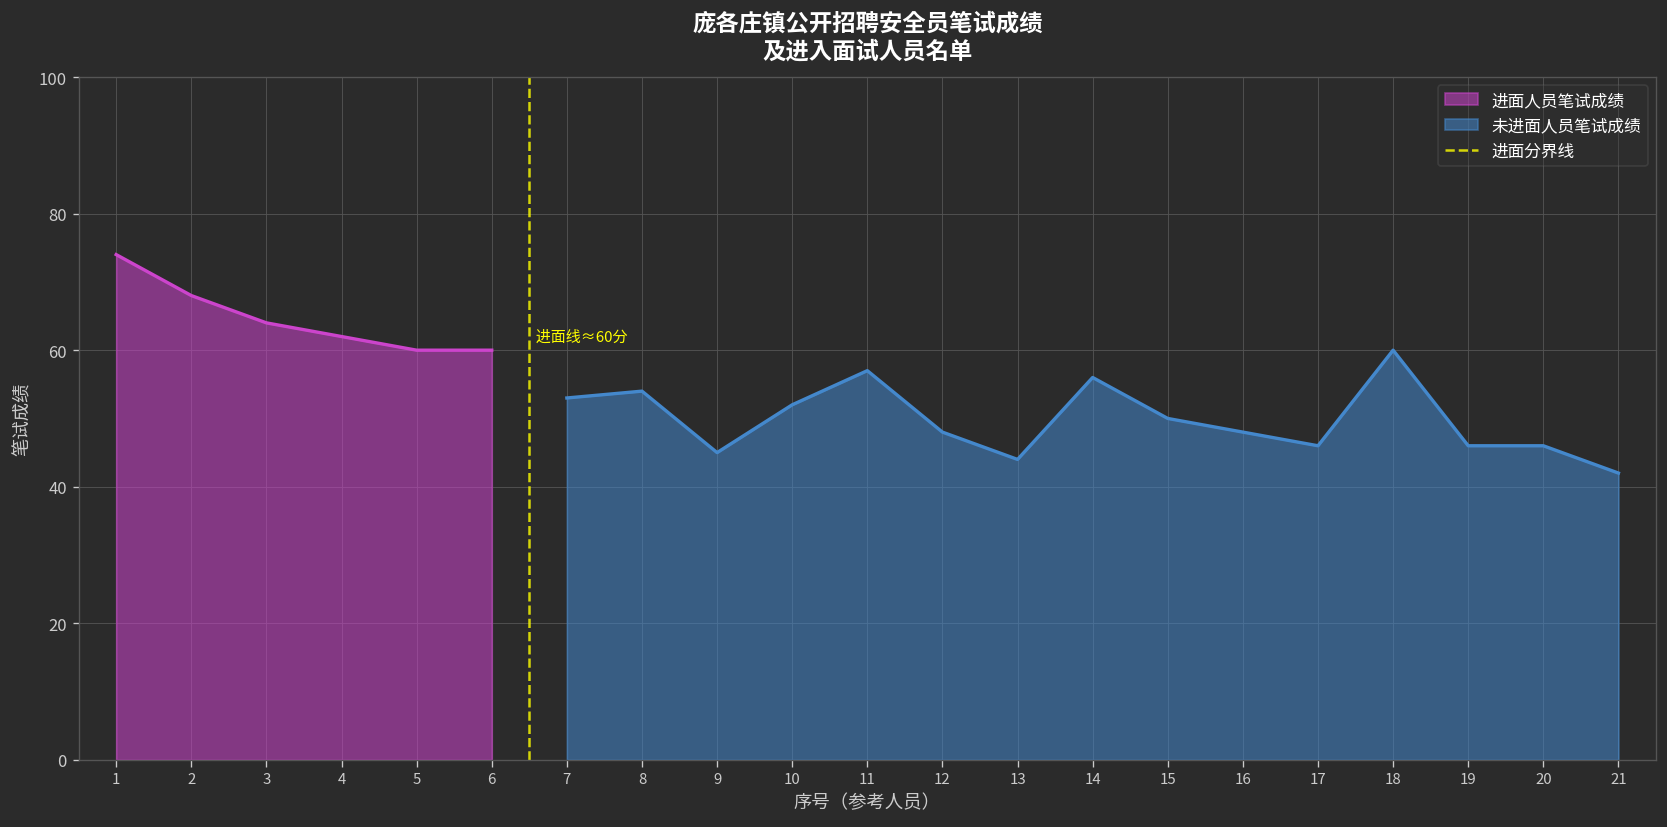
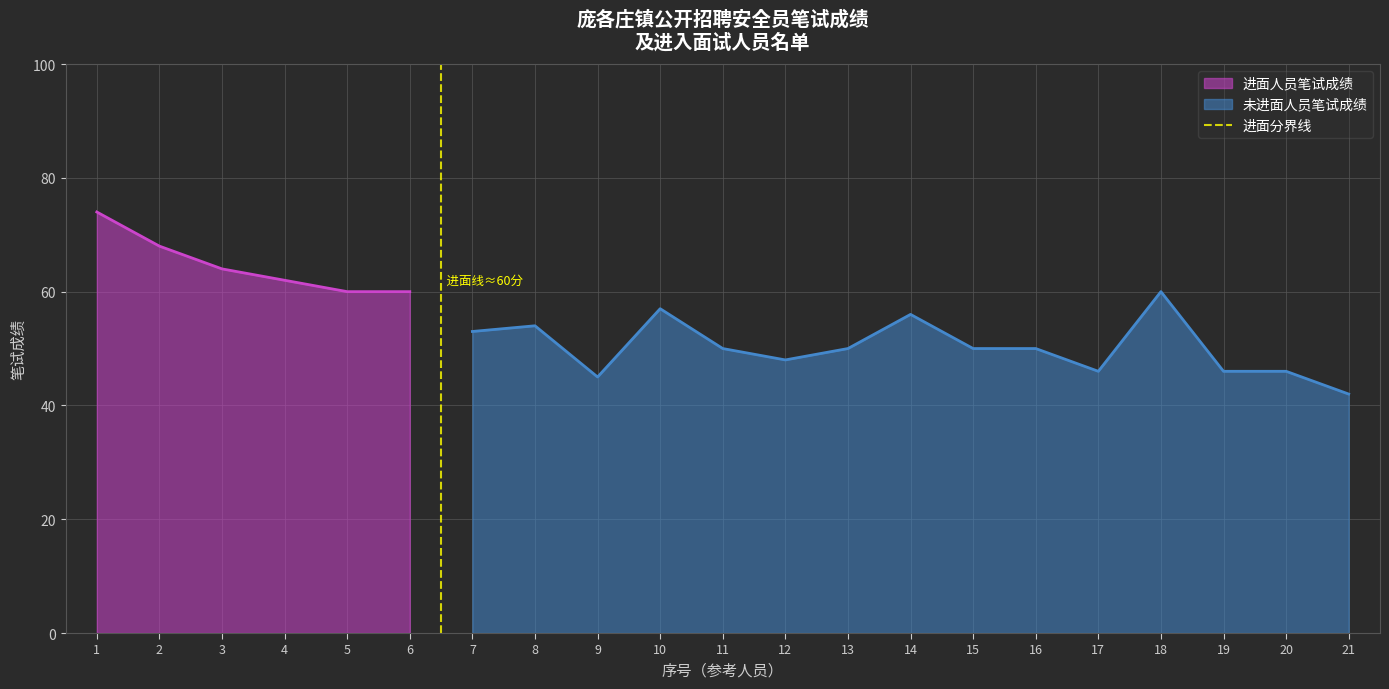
  {
    "进面人员笔试成绩": {
      "1": 74,
      "2": 68,
      "3": 64,
      "4": 62,
      "5": 60,
      "6": 60
    },
    "未进面人员笔试成绩": {
      "7": 53,
      "8": 54,
      "9": 45,
-     "10": 52,
-     "11": 57,
+     "10": 57,
+     "11": 50,
      "12": 48,
-     "13": 44,
+     "13": 50,
      "14": 56,
      "15": 50,
-     "16": 48,
+     "16": 50,
      "17": 46,
      "18": 60,
      "19": 46,
      "20": 46,
      "21": 42
    }
  }
